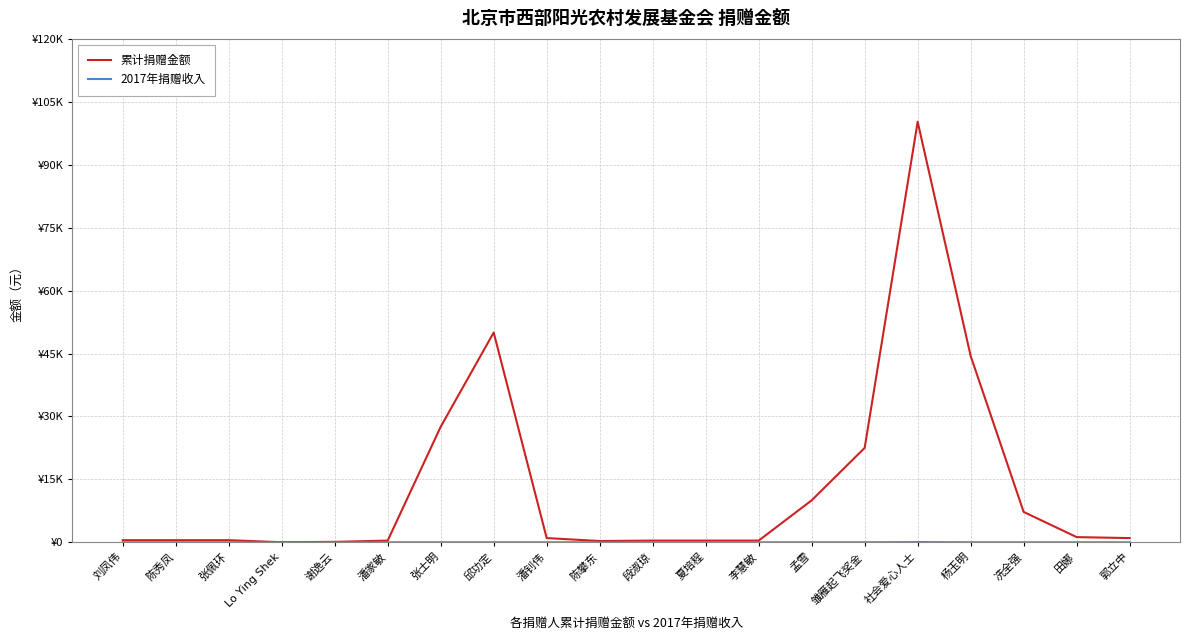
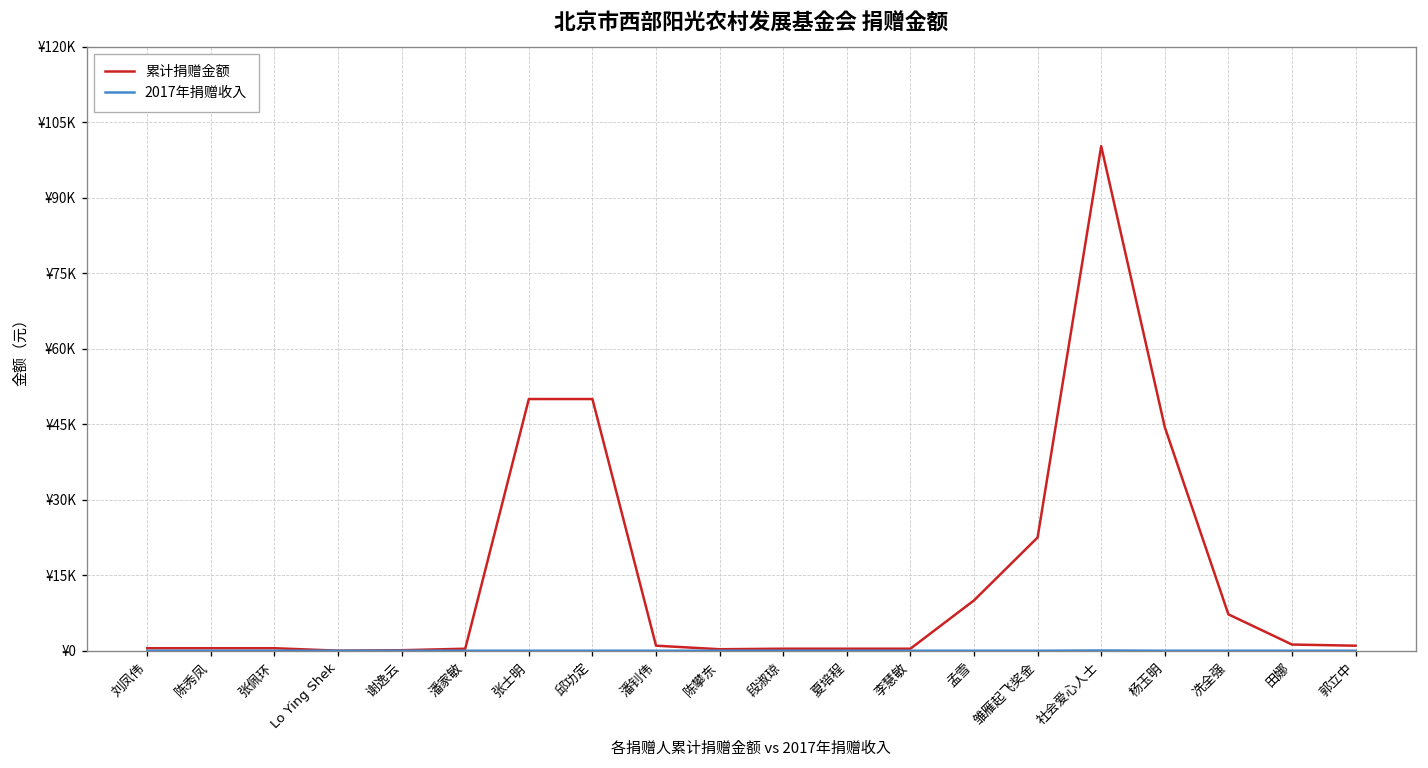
  {
    "累计捐赠金额": {
-     "张士明": "¥28000",
+     "张士明": "¥50000",
      "邱功定": "¥50000",
      "潘钊伟": "¥1000",
      "孟雪": "¥10000",
      "雏雁起飞奖金": "¥23000",
      "社会爱心人士": "¥100000",
      "杨玉明": "¥44000",
      "冼全强": "¥7000",
      "田娜": "¥1000",
      "郭立中": "¥1000"
    },
    "2017年捐赠收入": {
      "张士明": "¥0",
      "邱功定": "¥0",
      "潘钊伟": "¥0",
      "孟雪": "¥0",
      "雏雁起飞奖金": "¥0",
      "社会爱心人士": "¥0",
      "杨玉明": "¥0",
      "冼全强": "¥0",
      "田娜": "¥0",
      "郭立中": "¥0"
    }
  }
